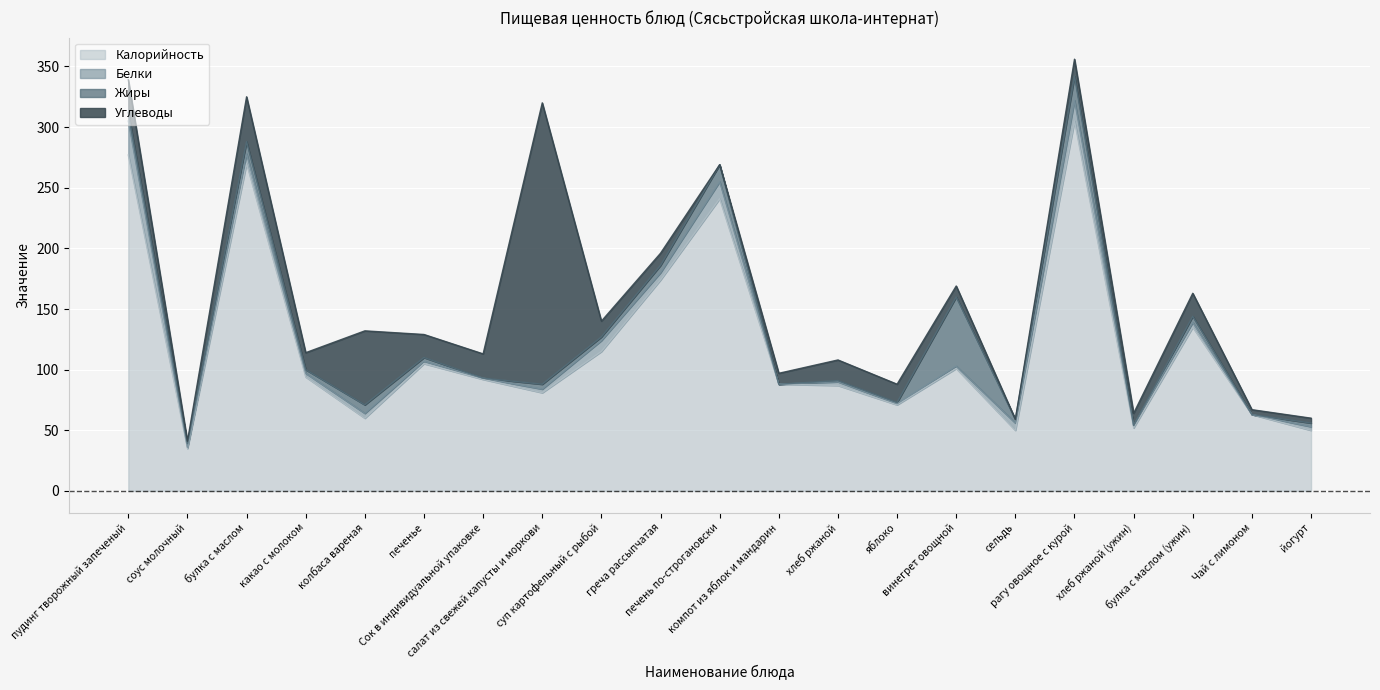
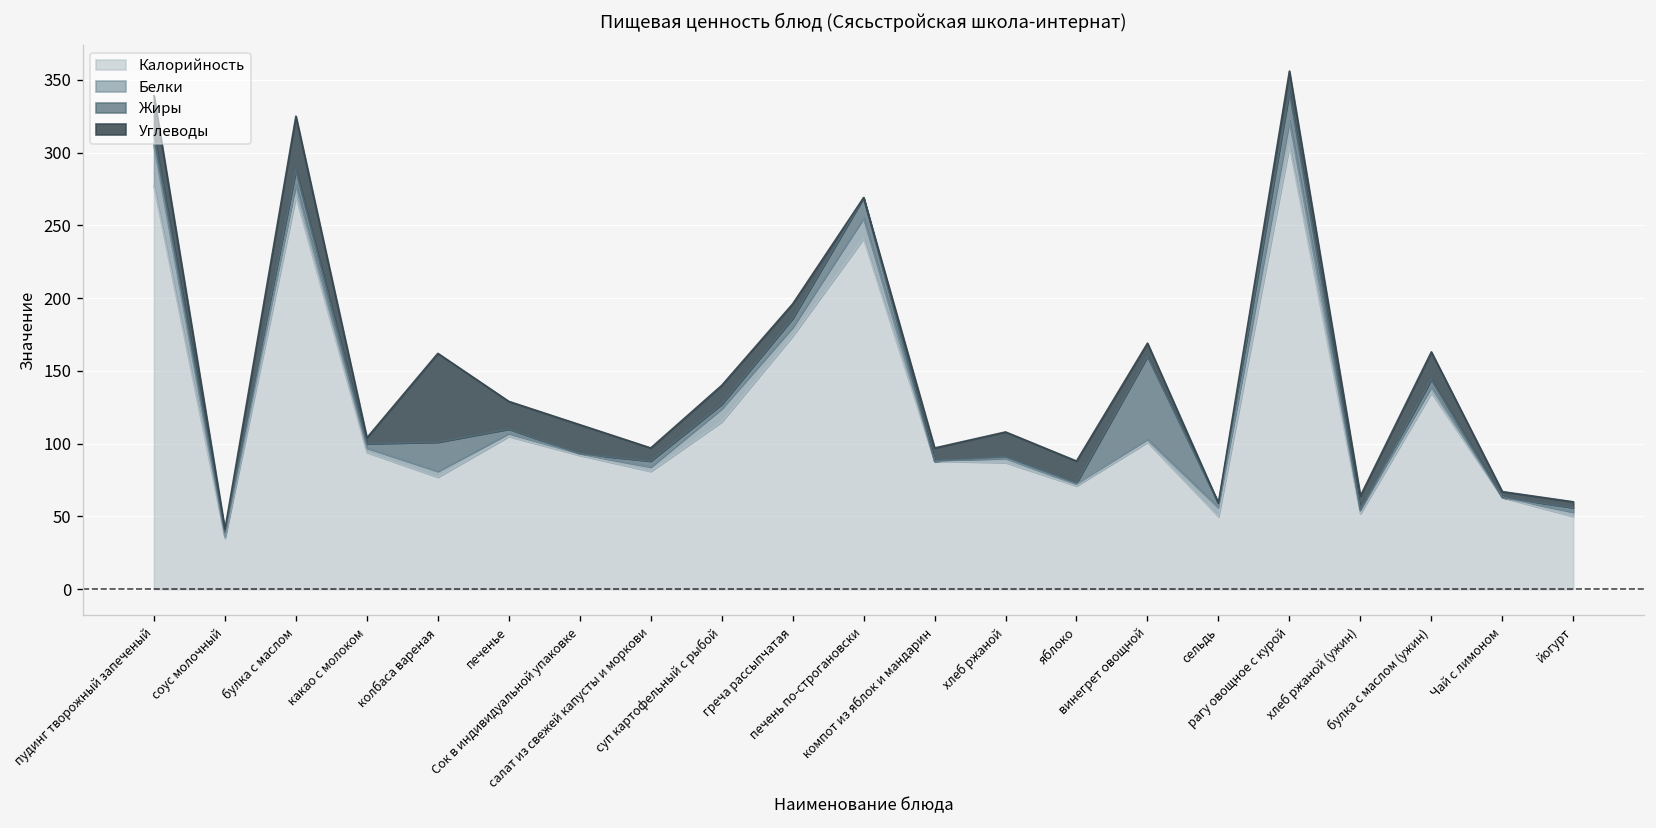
  {
    "Калорийность": {
      "пудинг творожный запеченый": 277,
      "булка с маслом": 270,
      "какао с молоком": 94,
-     "колбаса вареная": 60,
+     "колбаса вареная": 77,
      "салат из свежей капусты и моркови": 81,
      "суп картофельный с рыбой": 115,
      "греча рассыпчатая": 174,
      "печень по-строгановски": 241,
      "хлеб ржаной": 87,
      "сельдь": 50,
      "рагу овощное с курой": 305,
      "булка с маслом (ужин)": 135,
      "йогурт": 50
    },
    "Белки": {
      "булка с маслом": 8,
      "какао с молоком": 3,
      "колбаса вареная": 4,
      "салат из свежей капусты и моркови": 3,
      "суп картофельный с рыбой": 9,
      "греча рассыпчатая": 6,
      "печень по-строгановски": 14,
      "сельдь": 6,
      "рагу овощное с курой": 17,
      "булка с маслом (ужин)": 4,
      "йогурт": 3
    },
    "Жиры": {
      "булка с маслом": 10,
      "какао с молоком": 3,
-     "колбаса вареная": 7,
+     "колбаса вареная": 20,
      "печенье": 3,
      "салат из свежей капусты и моркови": 4,
      "суп картофельный с рыбой": 3,
      "греча рассыпчатая": 6,
      "винегрет овощной": 57,
      "рагу овощное с курой": 20,
      "булка с маслом (ужин)": 5,
      "йогурт": 3
    },
    "Углеводы": {
      "булка с маслом": 37,
-     "какао с молоком": 14,
+     "какао с молоком": 4,
      "колбаса вареная": 61,
      "печенье": 19,
      "Сок в индивидуальной упаковке": 20,
-     "салат из свежей капусты и моркови": 232,
+     "салат из свежей капусты и моркови": 9,
      "суп картофельный с рыбой": 13,
      "греча рассыпчатая": 10,
      "компот из яблок и мандарин": 9,
      "хлеб ржаной": 17,
      "яблоко": 15,
      "винегрет овощной": 9,
      "рагу овощное с курой": 14,
      "хлеб ржаной (ужин)": 10,
      "булка с маслом (ужин)": 19,
      "Чай с лимоном": 4,
      "йогурт": 4
    }
  }
